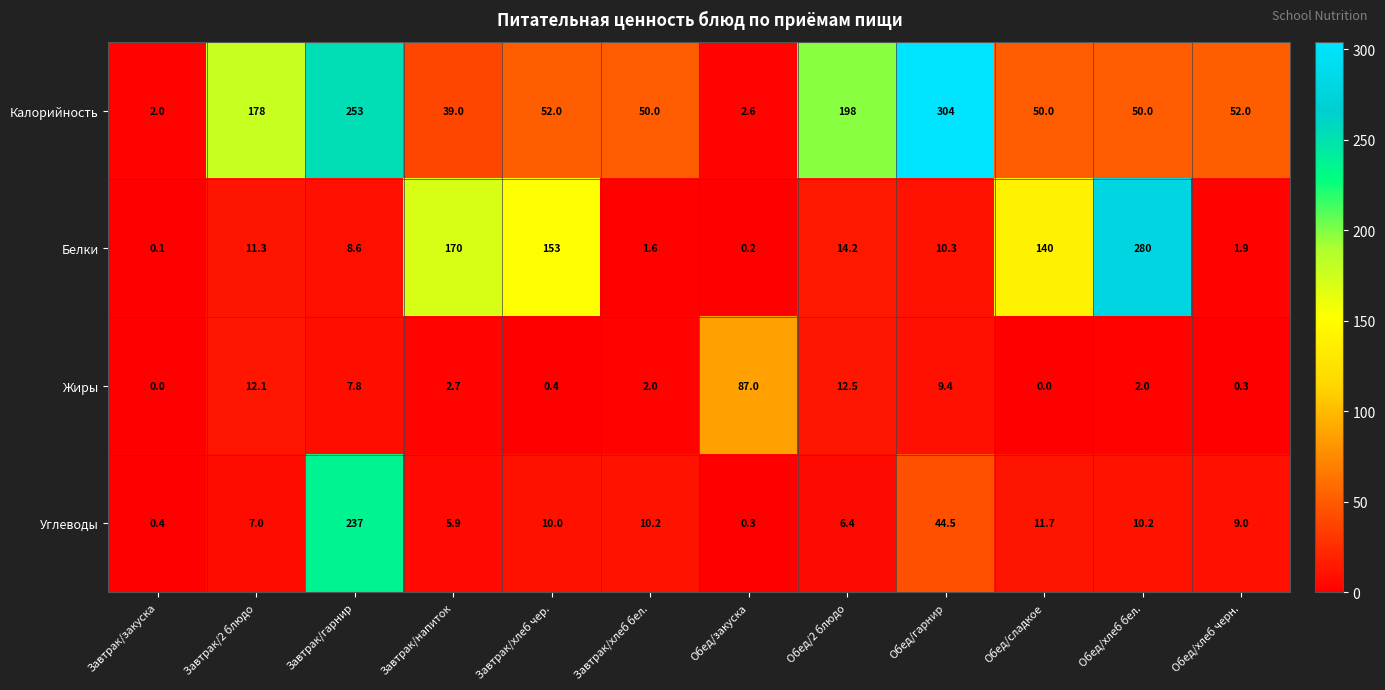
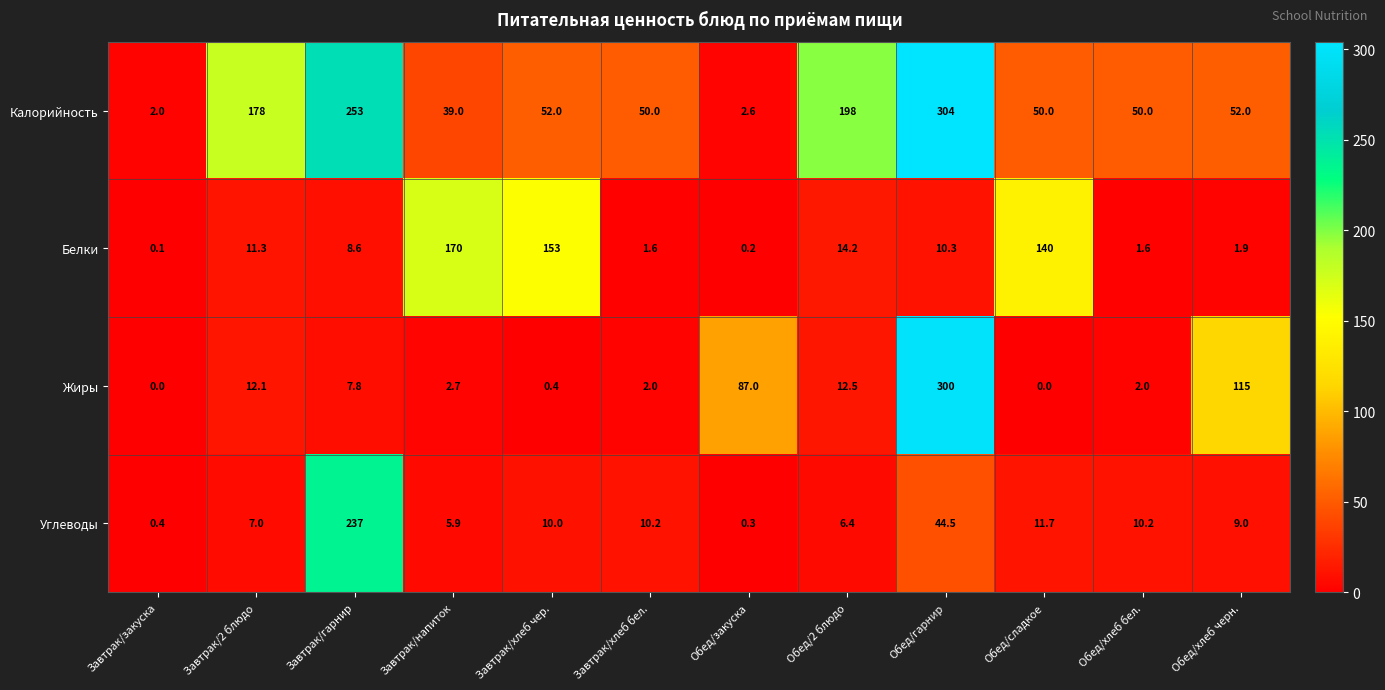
  {
    "Калорийность": {
      "Завтрак/закуска": 2.0,
      "Завтрак/2 блюдо": 178,
      "Завтрак/гарнир": 253,
      "Завтрак/напиток": 39.0,
      "Завтрак/хлеб чер.": 52.0,
      "Завтрак/хлеб бел.": 50.0,
      "Обед/закуска": 2.6,
      "Обед/2 блюдо": 198,
      "Обед/гарнир": 304,
      "Обед/сладкое": 50.0,
      "Обед/хлеб бел.": 50.0,
      "Обед/хлеб черн.": 52.0
    },
    "Белки": {
      "Завтрак/закуска": 0.1,
      "Завтрак/2 блюдо": 11.3,
      "Завтрак/гарнир": 8.6,
      "Завтрак/напиток": 170,
      "Завтрак/хлеб чер.": 153,
      "Завтрак/хлеб бел.": 1.6,
      "Обед/закуска": 0.2,
      "Обед/2 блюдо": 14.2,
      "Обед/гарнир": 10.3,
      "Обед/сладкое": 140,
-     "Обед/хлеб бел.": 280,
+     "Обед/хлеб бел.": 1.6,
      "Обед/хлеб черн.": 1.9
    },
    "Жиры": {
      "Завтрак/закуска": 0.0,
      "Завтрак/2 блюдо": 12.1,
      "Завтрак/гарнир": 7.8,
      "Завтрак/напиток": 2.7,
      "Завтрак/хлеб чер.": 0.4,
      "Завтрак/хлеб бел.": 2.0,
      "Обед/закуска": 87.0,
      "Обед/2 блюдо": 12.5,
-     "Обед/гарнир": 9.4,
+     "Обед/гарнир": 300,
      "Обед/сладкое": 0.0,
      "Обед/хлеб бел.": 2.0,
-     "Обед/хлеб черн.": 0.3
+     "Обед/хлеб черн.": 115
    },
    "Углеводы": {
      "Завтрак/закуска": 0.4,
      "Завтрак/2 блюдо": 7.0,
      "Завтрак/гарнир": 237,
      "Завтрак/напиток": 5.9,
      "Завтрак/хлеб чер.": 10.0,
      "Завтрак/хлеб бел.": 10.2,
      "Обед/закуска": 0.3,
      "Обед/2 блюдо": 6.4,
      "Обед/гарнир": 44.5,
      "Обед/сладкое": 11.7,
      "Обед/хлеб бел.": 10.2,
      "Обед/хлеб черн.": 9.0
    }
  }
